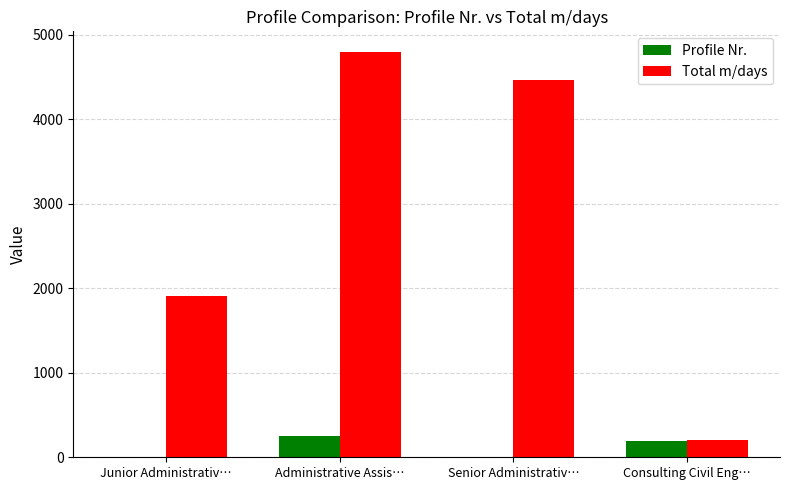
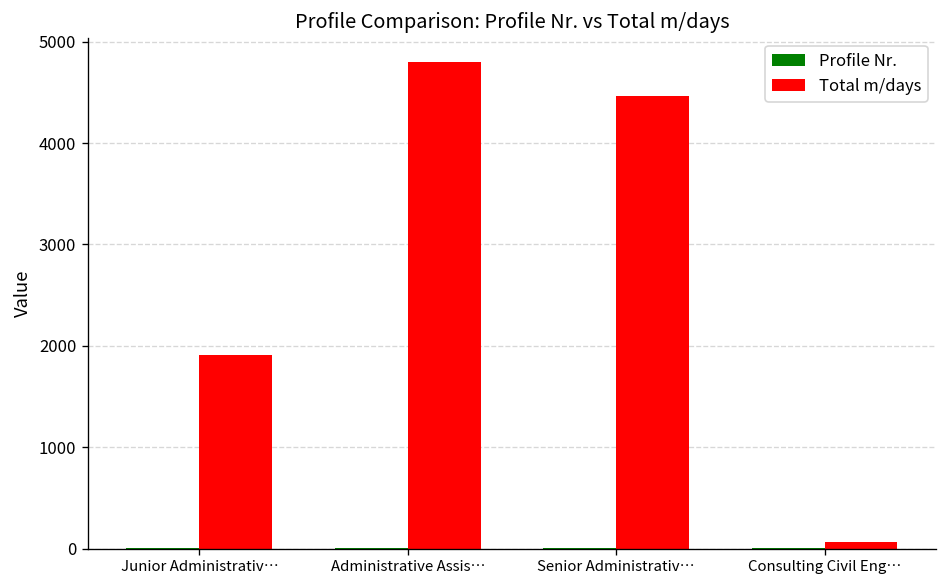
  {
    "Profile Nr.": {
-     "Administrative Assis…": 300,
-     "Consulting Civil Eng…": 200
+     "Administrative Assis…": 0,
+     "Consulting Civil Eng…": 0
    },
    "Total m/days": {
      "Junior Administrativ…": 1900,
      "Administrative Assis…": 4800,
      "Senior Administrativ…": 4500,
-     "Consulting Civil Eng…": 200
+     "Consulting Civil Eng…": 100
    }
  }
